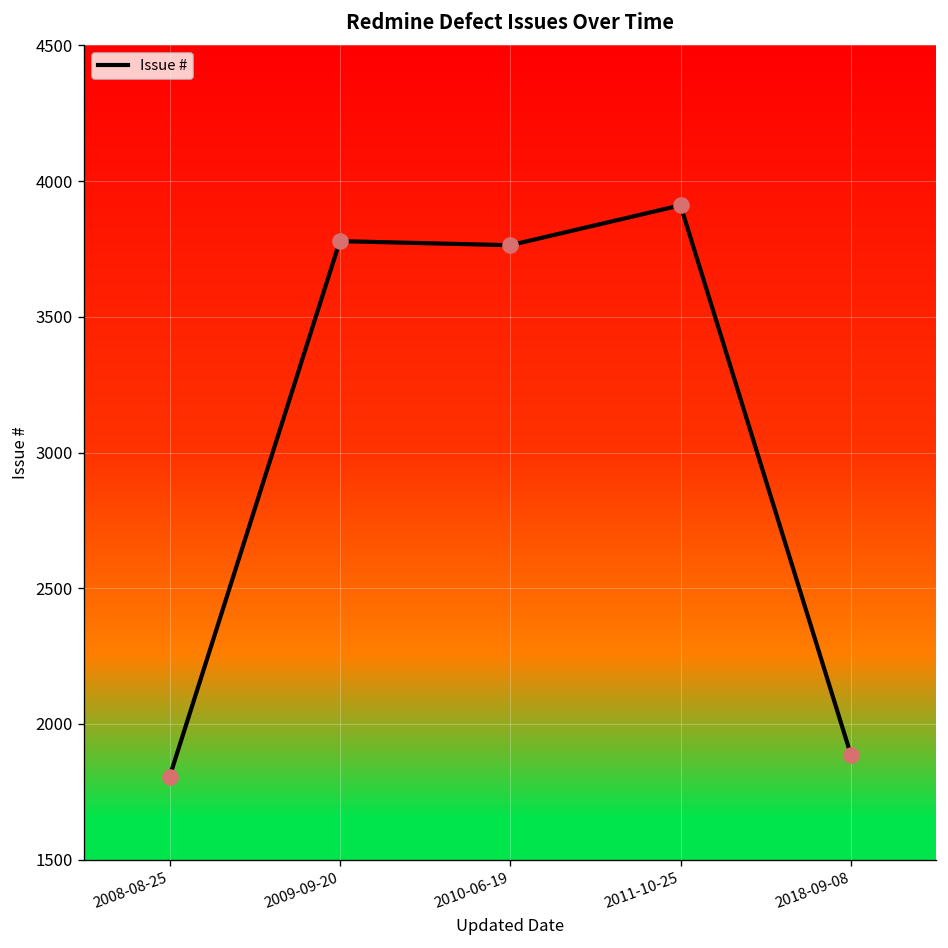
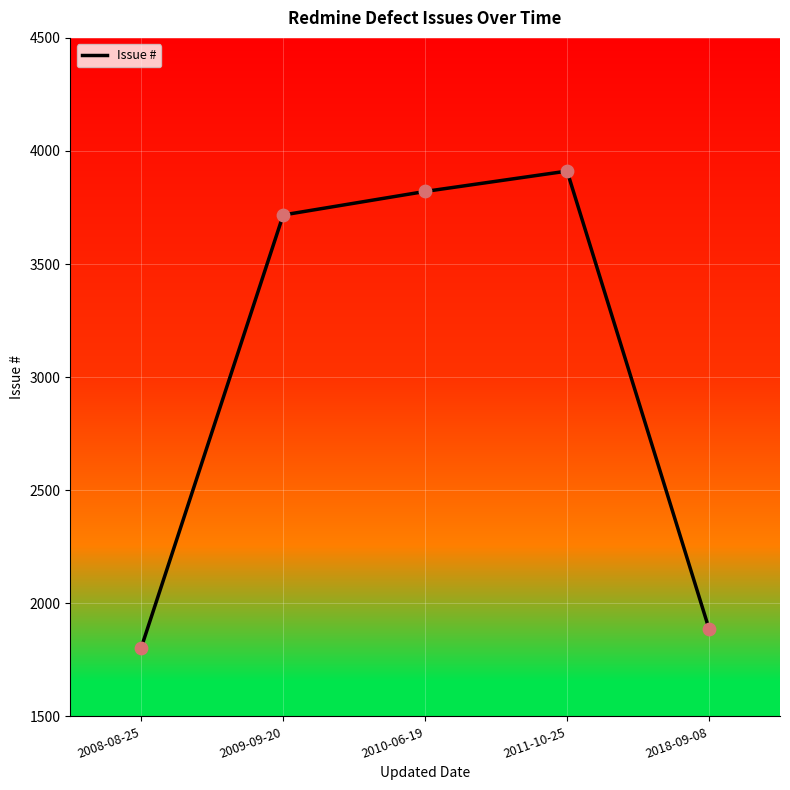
  {
    "2008-08-25": 1800,
-   "2009-09-20": 3780,
-   "2010-06-19": 3760,
+   "2009-09-20": 3720,
+   "2010-06-19": 3820,
    "2011-10-25": 3910,
    "2018-09-08": 1890
  }
